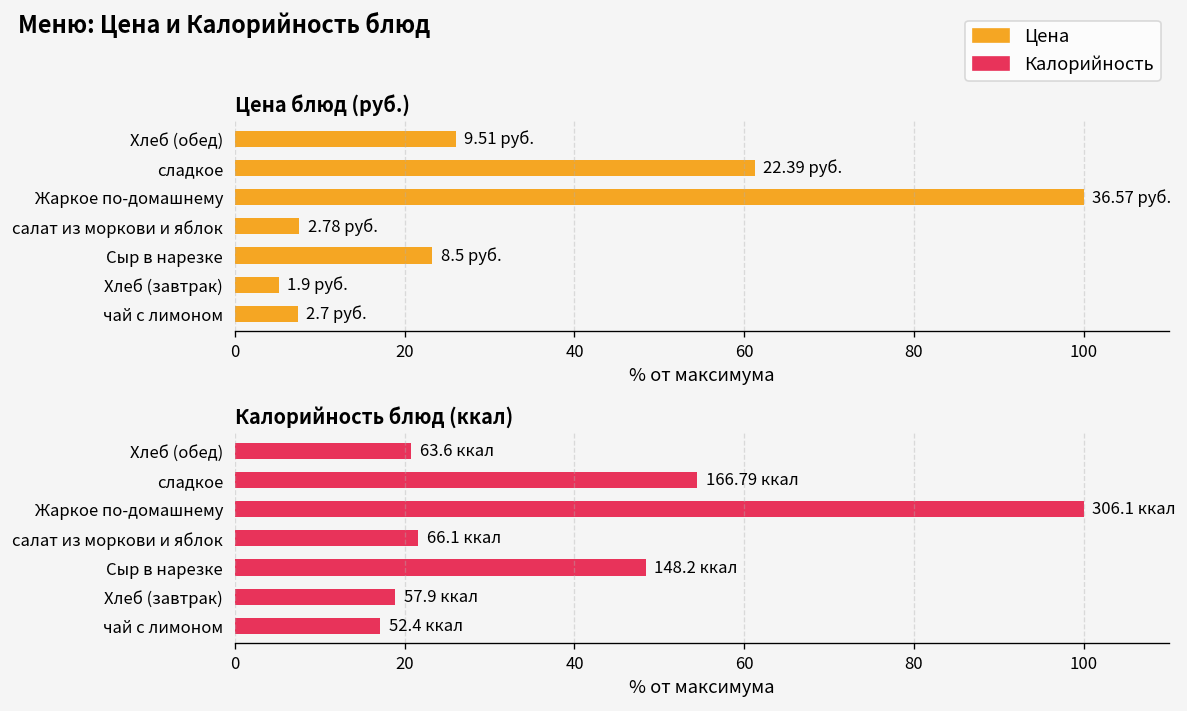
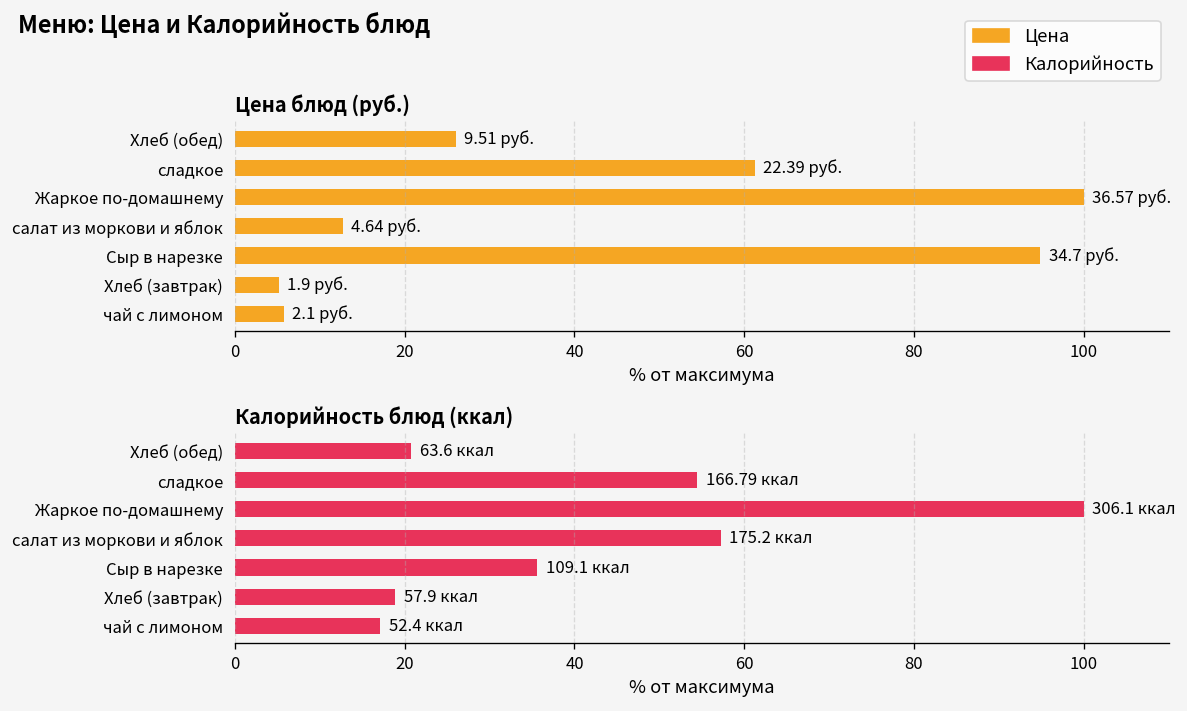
  {
    "Цена блюд (руб.)": {
-     "салат из моркови и яблок": 2.78,
-     "Сыр в нарезке": 8.5,
-     "чай с лимоном": 2.7
+     "салат из моркови и яблок": 4.64,
+     "Сыр в нарезке": 34.7,
+     "чай с лимоном": 2.1
    },
    "Калорийность блюд (ккал)": {
-     "салат из моркови и яблок": 66.1,
-     "Сыр в нарезке": 148.2
+     "салат из моркови и яблок": 175.2,
+     "Сыр в нарезке": 109.1
    }
  }
